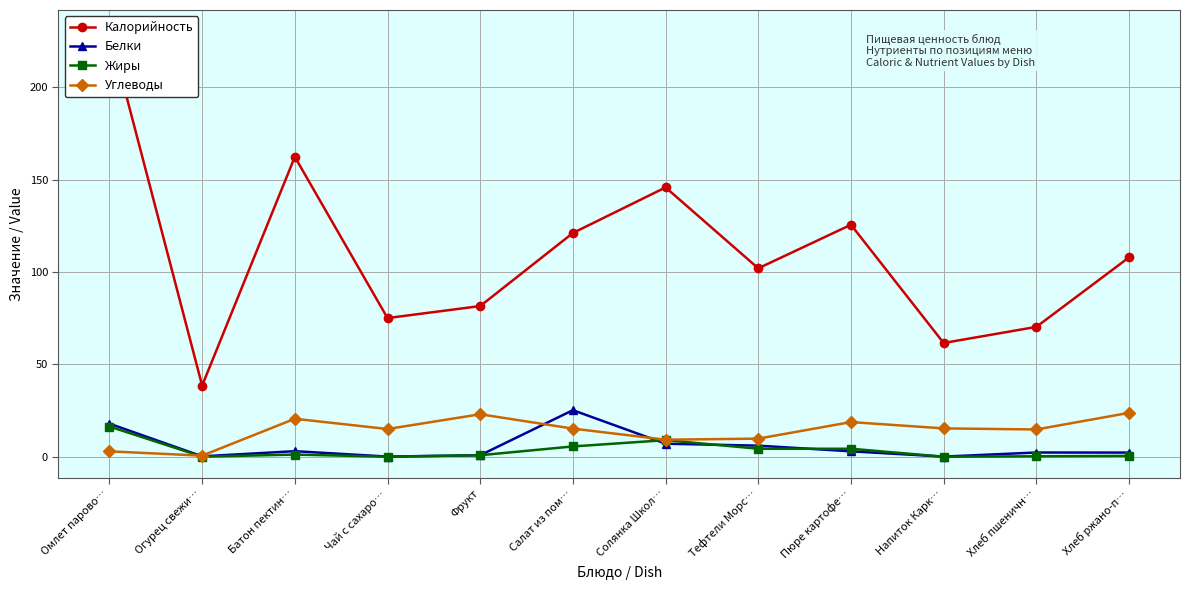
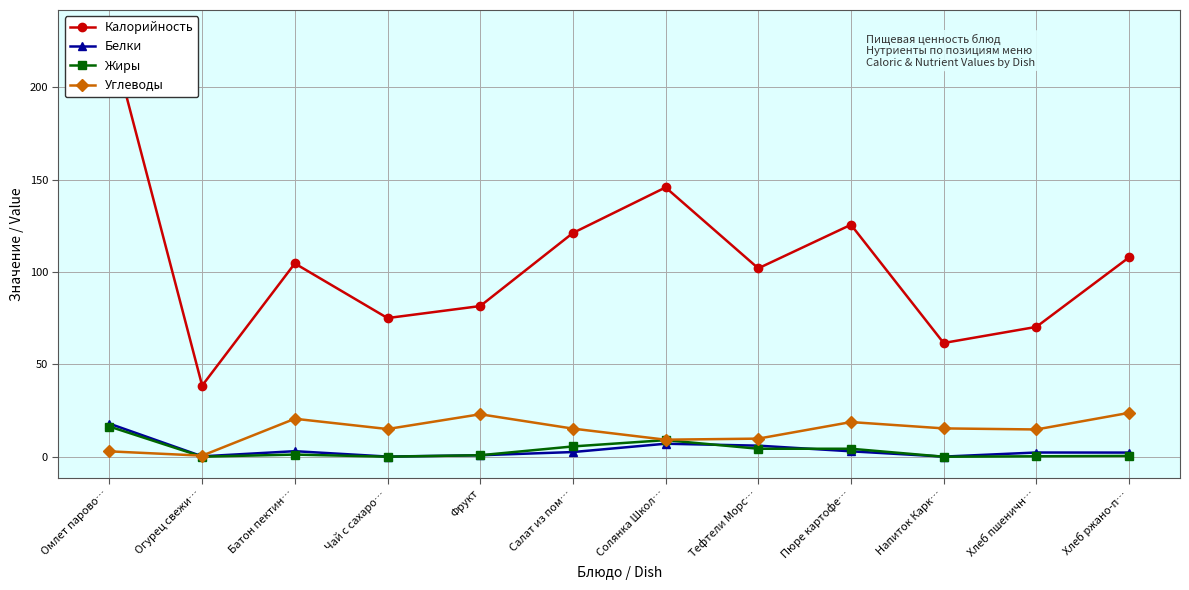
  {
    "Калорийность": {
      "Огурец свежи…": 39,
-     "Батон пектин…": 162,
+     "Батон пектин…": 105,
      "Чай с сахаро…": 75,
      "Фрукт": 82,
      "Салат из пом…": 121,
      "Солянка Школ…": 146,
      "Тефтели Морс…": 102,
      "Пюре картофе…": 126,
      "Напиток Карк…": 62,
      "Хлеб пшеничн…": 70,
      "Хлеб ржано-п…": 108
    },
    "Белки": {
      "Омлет парово…": 18,
      "Батон пектин…": 3,
-     "Салат из пом…": 25,
+     "Салат из пом…": 3,
      "Солянка Школ…": 7,
      "Тефтели Морс…": 6,
      "Пюре картофе…": 3,
      "Хлеб пшеничн…": 2,
      "Хлеб ржано-п…": 2
    },
    "Жиры": {
      "Омлет парово…": 16,
      "Батон пектин…": 1,
      "Салат из пом…": 6,
      "Тефтели Морс…": 4,
      "Пюре картофе…": 4,
      "Хлеб пшеничн…": 0,
      "Хлеб ржано-п…": 0
    },
    "Углеводы": {
      "Омлет парово…": 3,
      "Батон пектин…": 21,
      "Чай с сахаро…": 15,
      "Фрукт": 23,
      "Салат из пом…": 15,
      "Тефтели Морс…": 10,
      "Пюре картофе…": 19,
      "Напиток Карк…": 15,
      "Хлеб пшеничн…": 15,
      "Хлеб ржано-п…": 24
    }
  }
